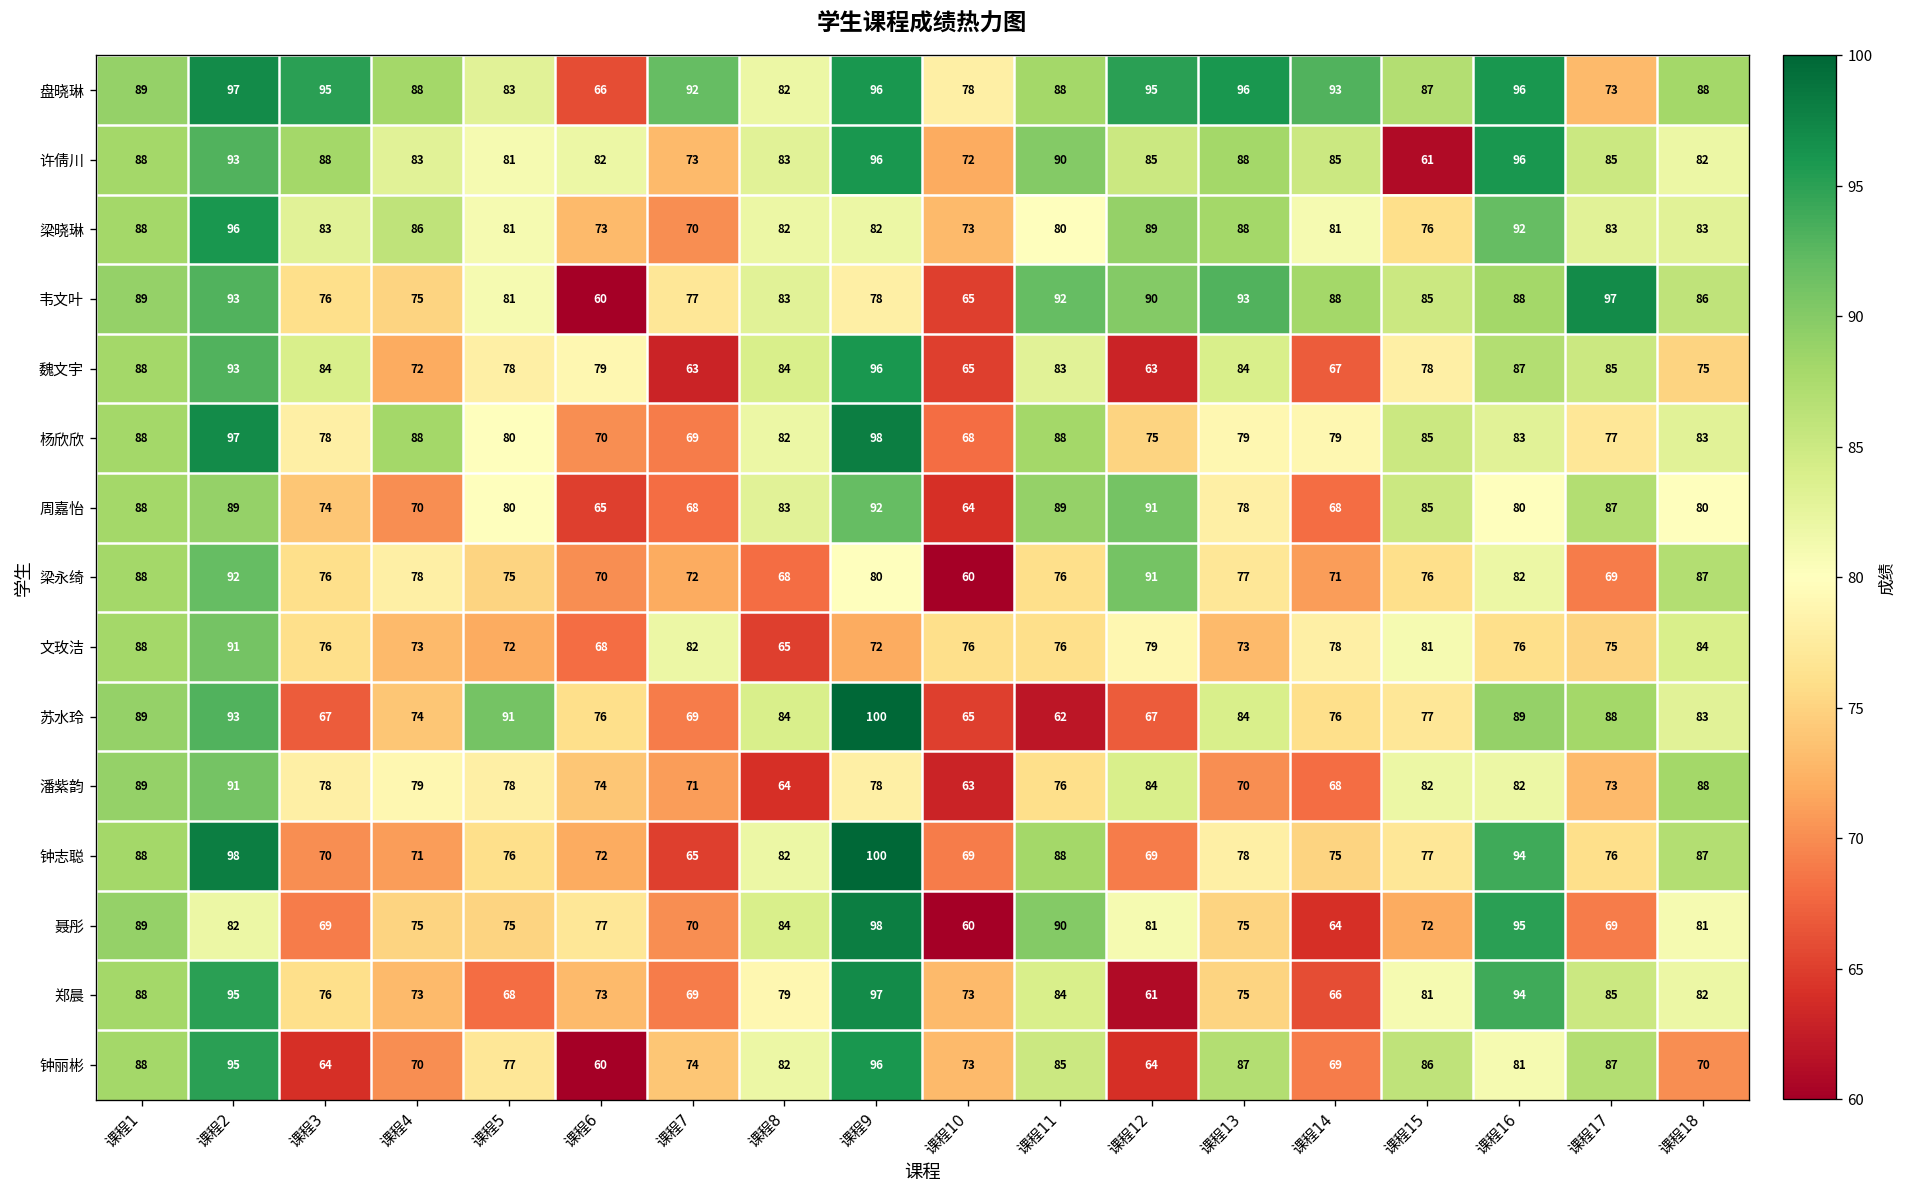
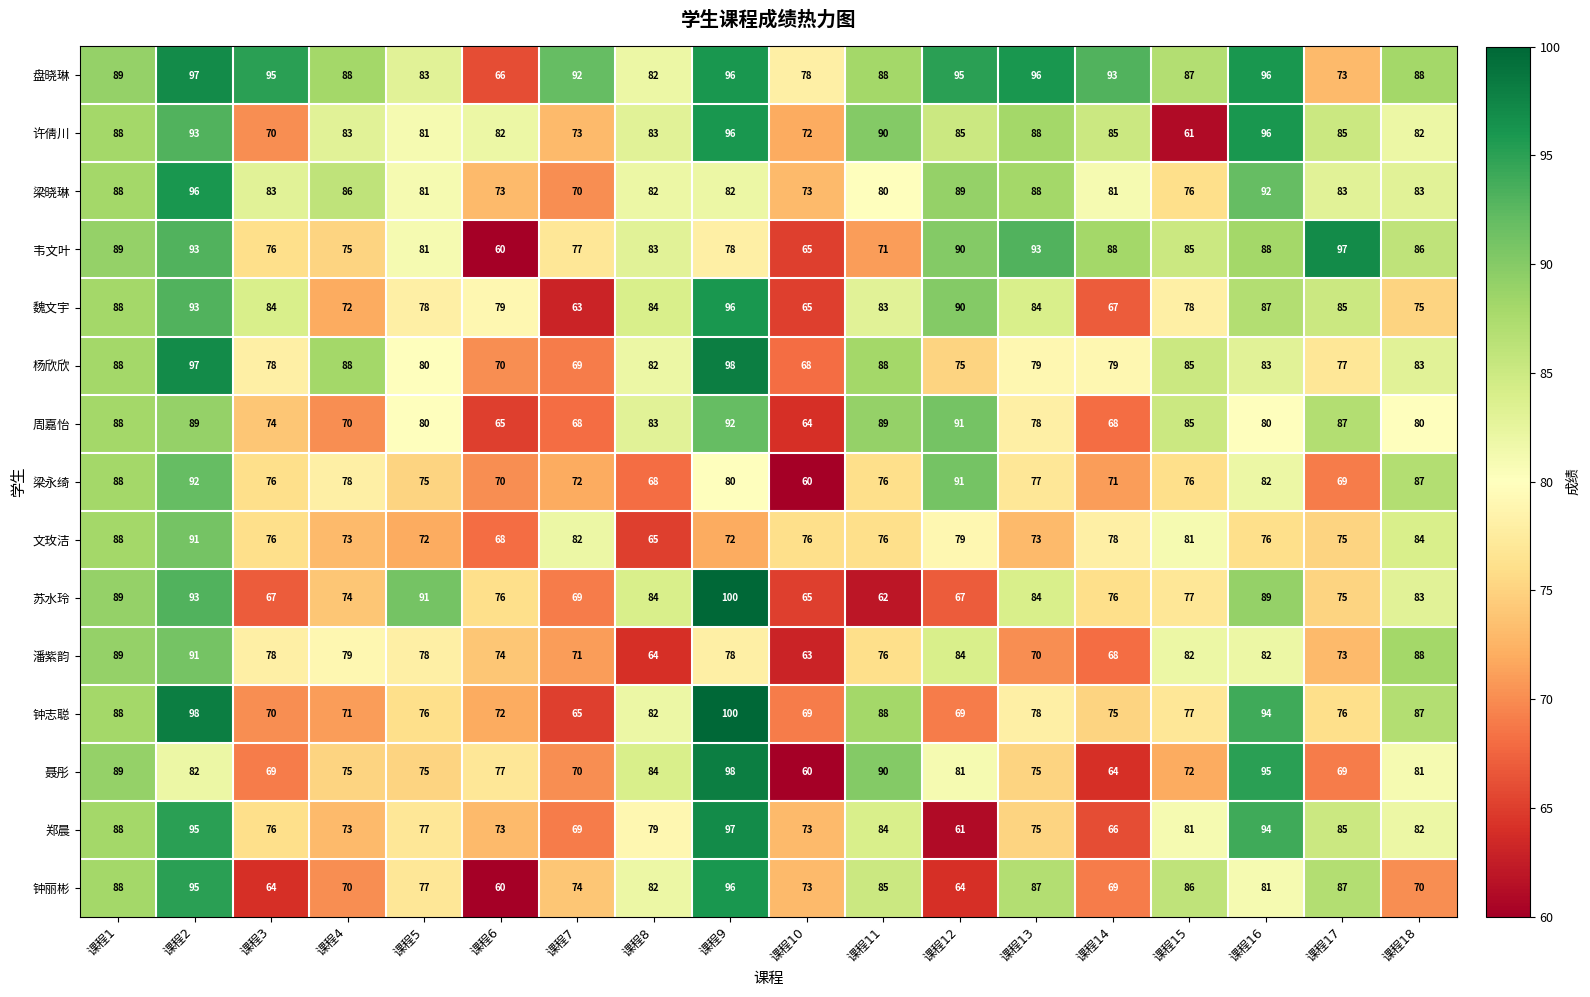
  {
    "许倩川": {
      "课程1": 88,
      "课程2": 93,
-     "课程3": 88,
+     "课程3": 70,
      "课程4": 83,
      "课程5": 81,
      "课程6": 82,
      "课程7": 73,
      "课程8": 83,
      "课程9": 96,
      "课程10": 72,
      "课程11": 90,
      "课程12": 85,
      "课程13": 88,
      "课程14": 85,
      "课程15": 61,
      "课程16": 96,
      "课程17": 85,
      "课程18": 82
    },
    "韦文叶": {
      "课程1": 89,
      "课程2": 93,
      "课程3": 76,
      "课程4": 75,
      "课程5": 81,
      "课程6": 60,
      "课程7": 77,
      "课程8": 83,
      "课程9": 78,
      "课程10": 65,
-     "课程11": 92,
+     "课程11": 71,
      "课程12": 90,
      "课程13": 93,
      "课程14": 88,
      "课程15": 85,
      "课程16": 88,
      "课程17": 97,
      "课程18": 86
    },
    "魏文宇": {
      "课程1": 88,
      "课程2": 93,
      "课程3": 84,
      "课程4": 72,
      "课程5": 78,
      "课程6": 79,
      "课程7": 63,
      "课程8": 84,
      "课程9": 96,
      "课程10": 65,
      "课程11": 83,
-     "课程12": 63,
+     "课程12": 90,
      "课程13": 84,
      "课程14": 67,
      "课程15": 78,
      "课程16": 87,
      "课程17": 85,
      "课程18": 75
    },
    "苏水玲": {
      "课程1": 89,
      "课程2": 93,
      "课程3": 67,
      "课程4": 74,
      "课程5": 91,
      "课程6": 76,
      "课程7": 69,
      "课程8": 84,
      "课程9": 100,
      "课程10": 65,
      "课程11": 62,
      "课程12": 67,
      "课程13": 84,
      "课程14": 76,
      "课程15": 77,
      "课程16": 89,
-     "课程17": 88,
+     "课程17": 75,
      "课程18": 83
    },
    "郑晨": {
      "课程1": 88,
      "课程2": 95,
      "课程3": 76,
      "课程4": 73,
-     "课程5": 68,
+     "课程5": 77,
      "课程6": 73,
      "课程7": 69,
      "课程8": 79,
      "课程9": 97,
      "课程10": 73,
      "课程11": 84,
      "课程12": 61,
      "课程13": 75,
      "课程14": 66,
      "课程15": 81,
      "课程16": 94,
      "课程17": 85,
      "课程18": 82
    }
  }
